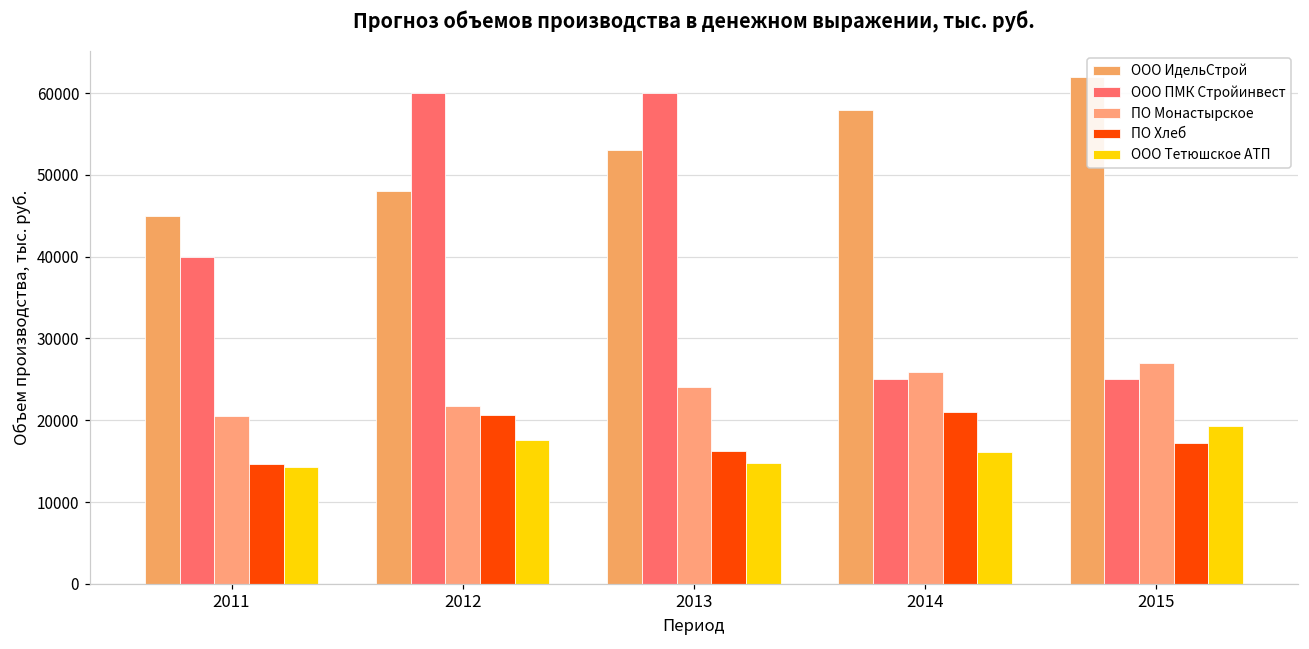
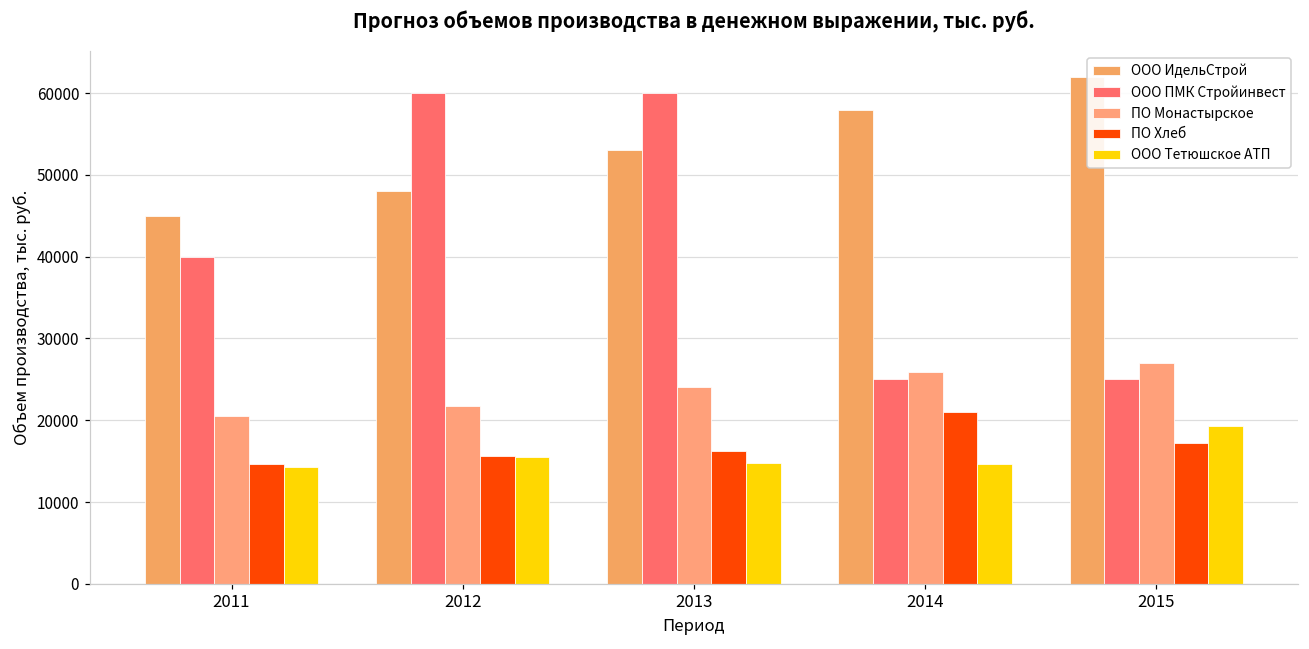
  {
    "ПО Хлеб": {
      "2011": 15000,
-     "2012": 21000,
+     "2012": 16000,
      "2013": 16000,
      "2014": 21000,
      "2015": 17000
    },
    "ООО Тетюшское АТП": {
      "2011": 14000,
-     "2012": 18000,
+     "2012": 16000,
      "2013": 15000,
-     "2014": 16000,
+     "2014": 15000,
      "2015": 19000
    }
  }
